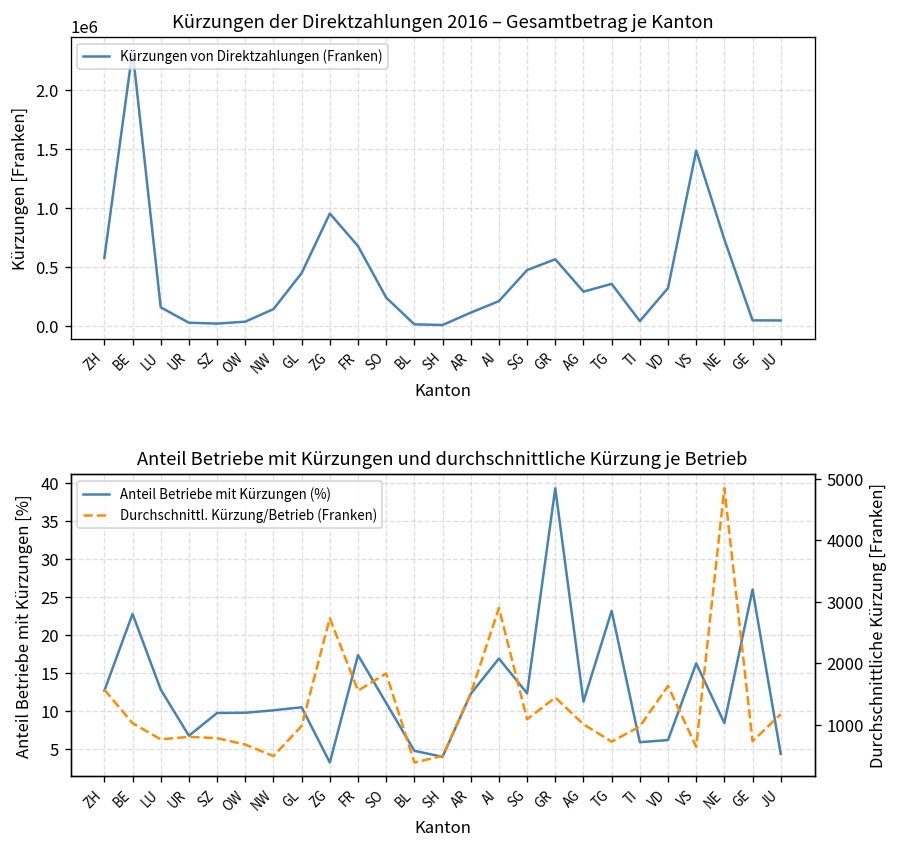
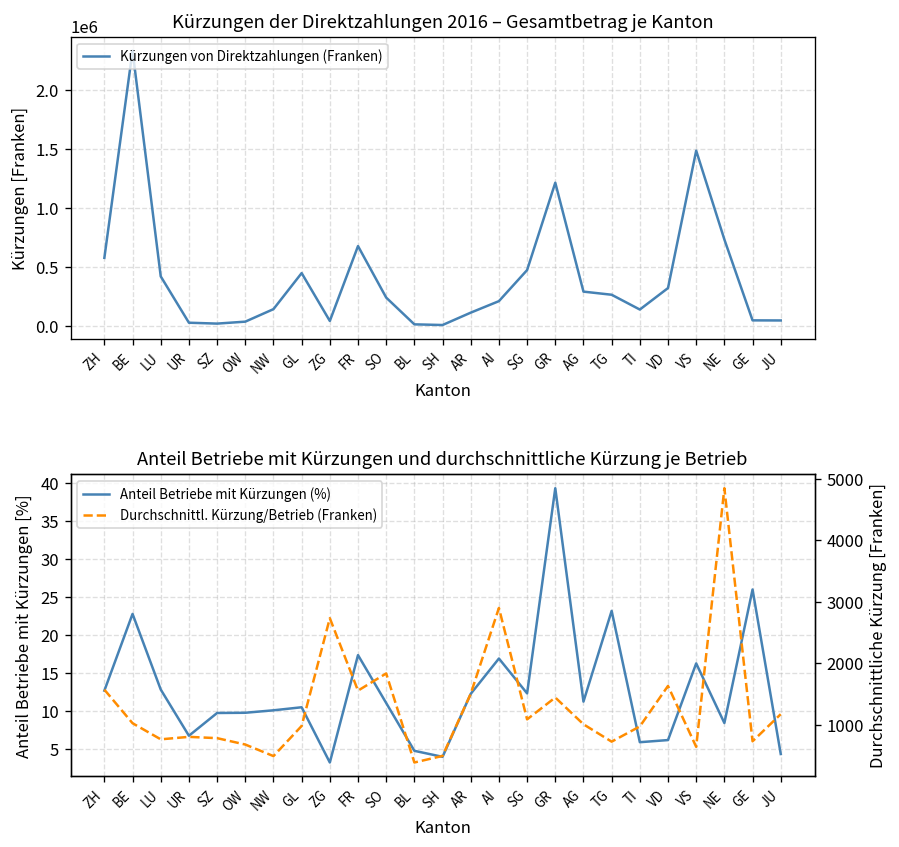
  {
    "Kürzungen der Direktzahlungen 2016 – Gesamtbetrag je Kanton": {
      "ZH": 600000,
-     "LU": 200000,
+     "LU": 400000,
      "UR": 0,
      "SZ": 0,
      "OW": 0,
      "NW": 100000,
      "GL": 400000,
-     "ZG": 1000000,
+     "ZG": 0,
      "FR": 700000,
      "SO": 200000,
      "BL": 0,
      "SH": 0,
      "AR": 100000,
      "AI": 200000,
      "SG": 500000,
-     "GR": 600000,
+     "GR": 1200000,
      "AG": 300000,
-     "TG": 400000,
-     "TI": 0,
+     "TG": 300000,
+     "TI": 100000,
      "VD": 300000,
      "VS": 1500000,
      "NE": 700000,
      "GE": 0,
      "JU": 0
    }
  }
